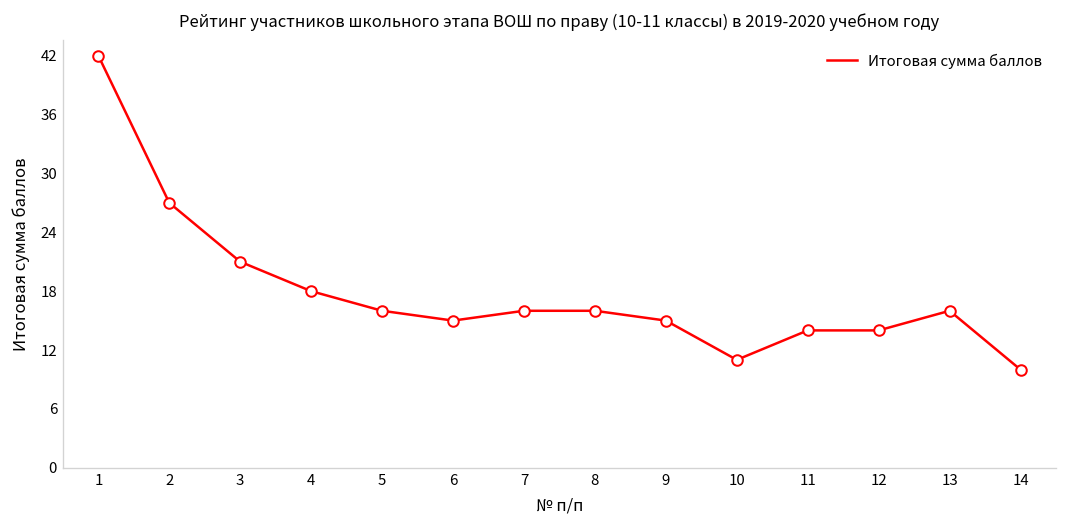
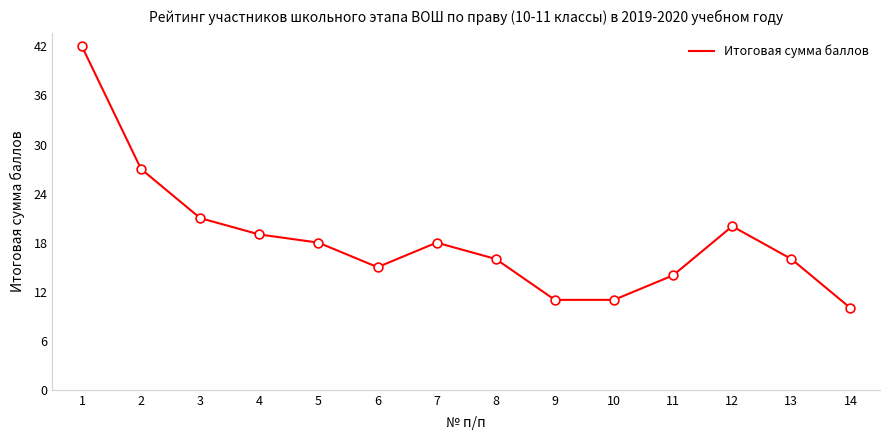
  {
    "1": 42,
    "2": 27,
    "3": 21,
-   "4": 18,
-   "5": 16,
+   "4": 19,
+   "5": 18,
    "6": 15,
-   "7": 16,
+   "7": 18,
    "8": 16,
-   "9": 15,
+   "9": 11,
    "10": 11,
    "11": 14,
-   "12": 14,
+   "12": 20,
    "13": 16,
    "14": 10
  }
